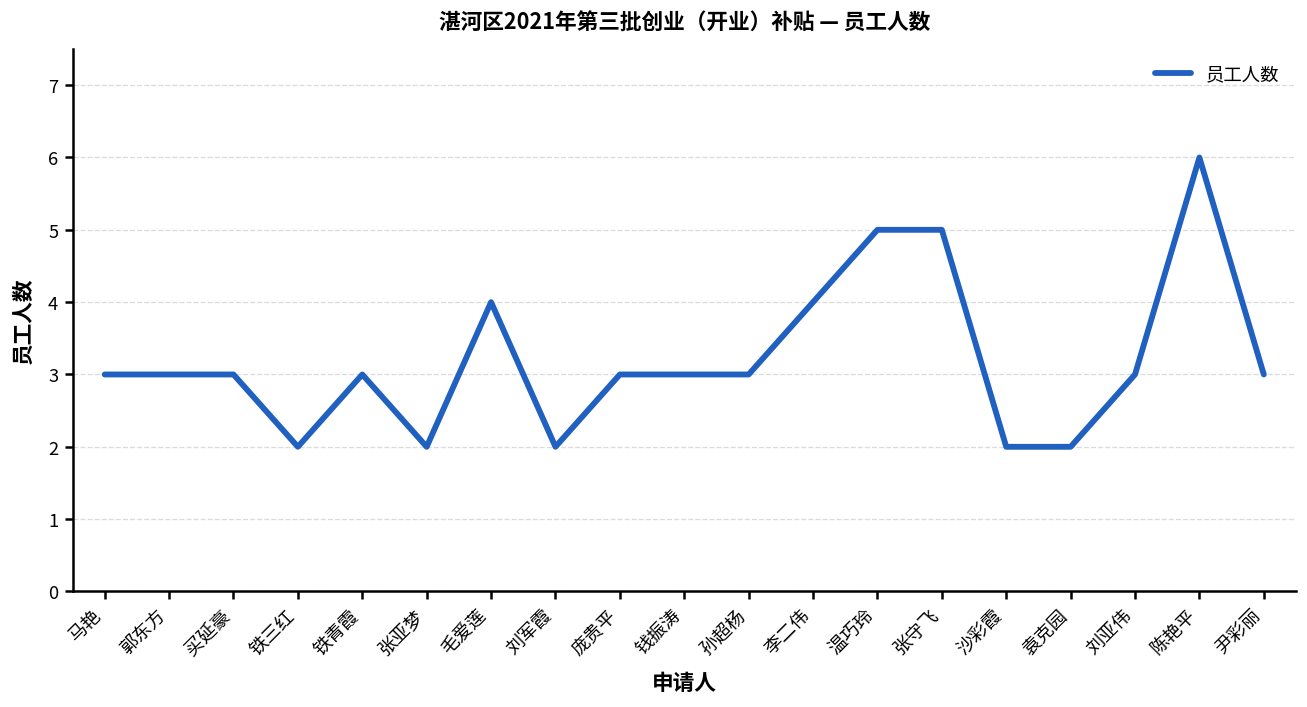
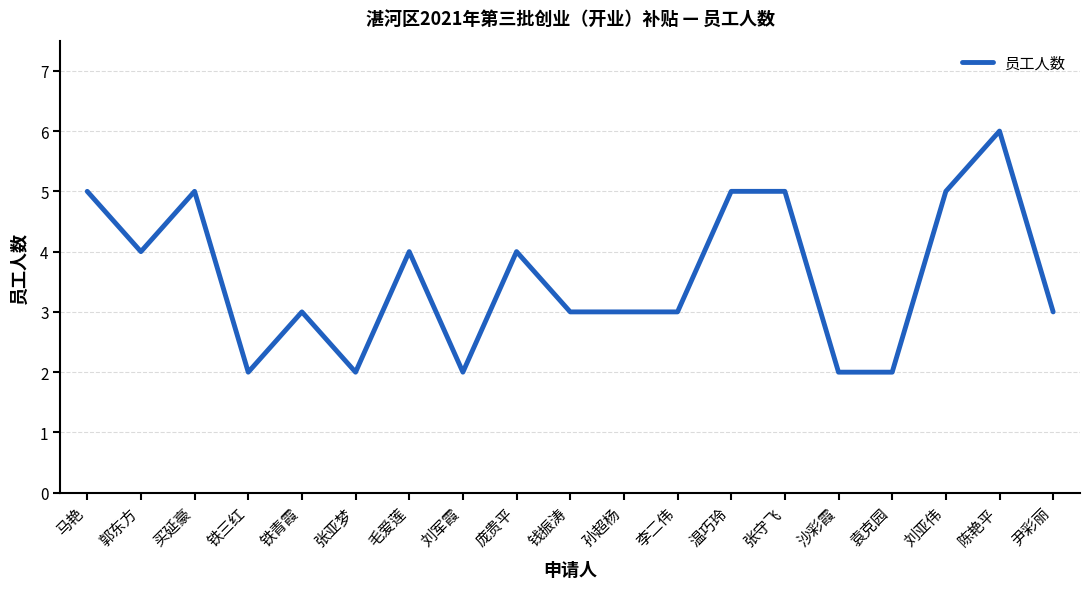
  {
-   "马艳": 3,
-   "郭东方": 3,
-   "买延豪": 3,
+   "马艳": 5,
+   "郭东方": 4,
+   "买延豪": 5,
    "铁三红": 2,
    "铁青霞": 3,
    "张亚梦": 2,
    "毛爱莲": 4,
    "刘军霞": 2,
-   "庞贵平": 3,
+   "庞贵平": 4,
    "钱振涛": 3,
    "孙超杨": 3,
-   "李二伟": 4,
+   "李二伟": 3,
    "温巧玲": 5,
    "张守飞": 5,
    "沙彩霞": 2,
    "袁克园": 2,
-   "刘亚伟": 3,
+   "刘亚伟": 5,
    "陈艳平": 6,
    "尹彩丽": 3
  }
